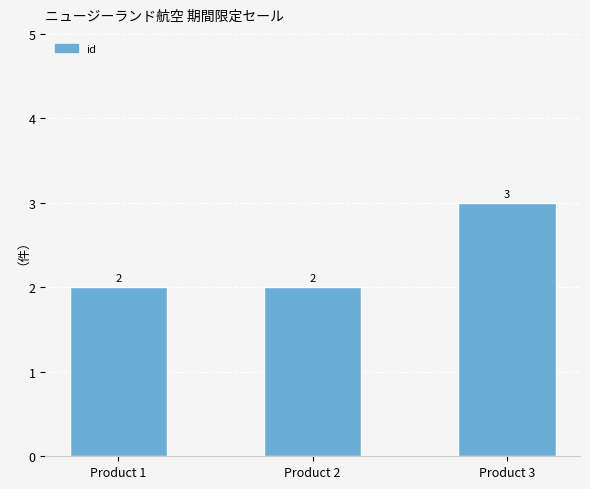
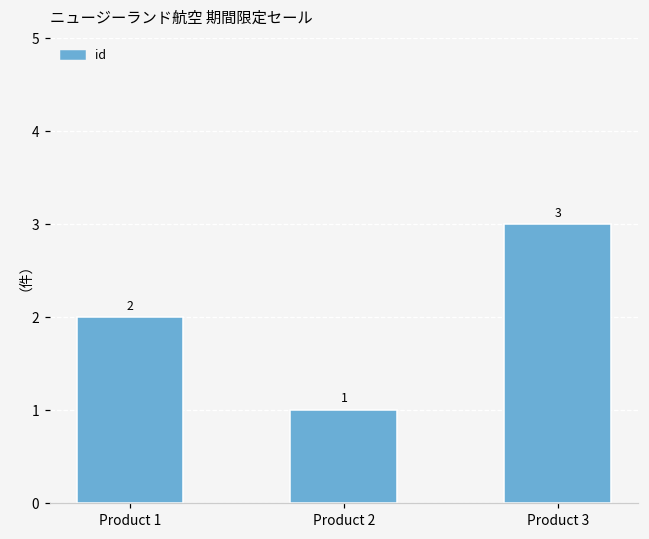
  {
    "Product 1": 2,
-   "Product 2": 2,
+   "Product 2": 1,
    "Product 3": 3
  }
